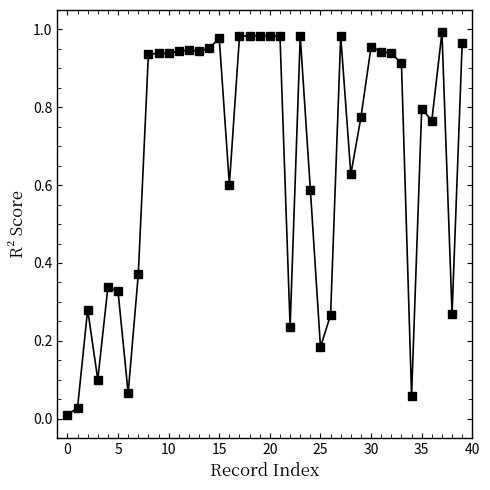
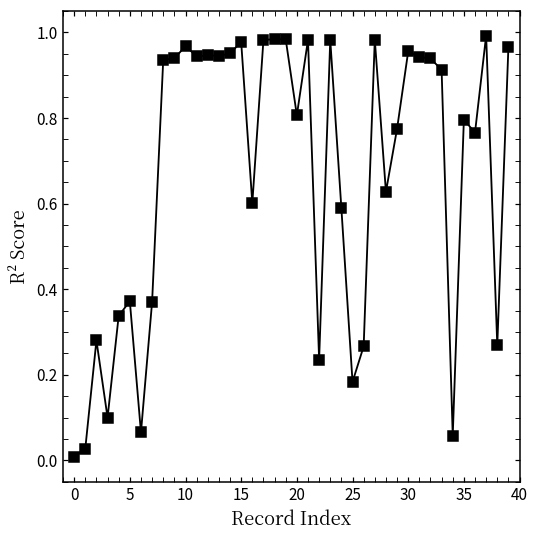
  {
    "0": 0.01,
-   "5": 0.33,
-   "10": 0.94,
+   "5": 0.37,
+   "10": 0.97,
    "15": 0.98,
-   "20": 0.98,
+   "20": 0.81,
    "25": 0.18,
    "30": 0.96,
    "35": 0.80
  }
